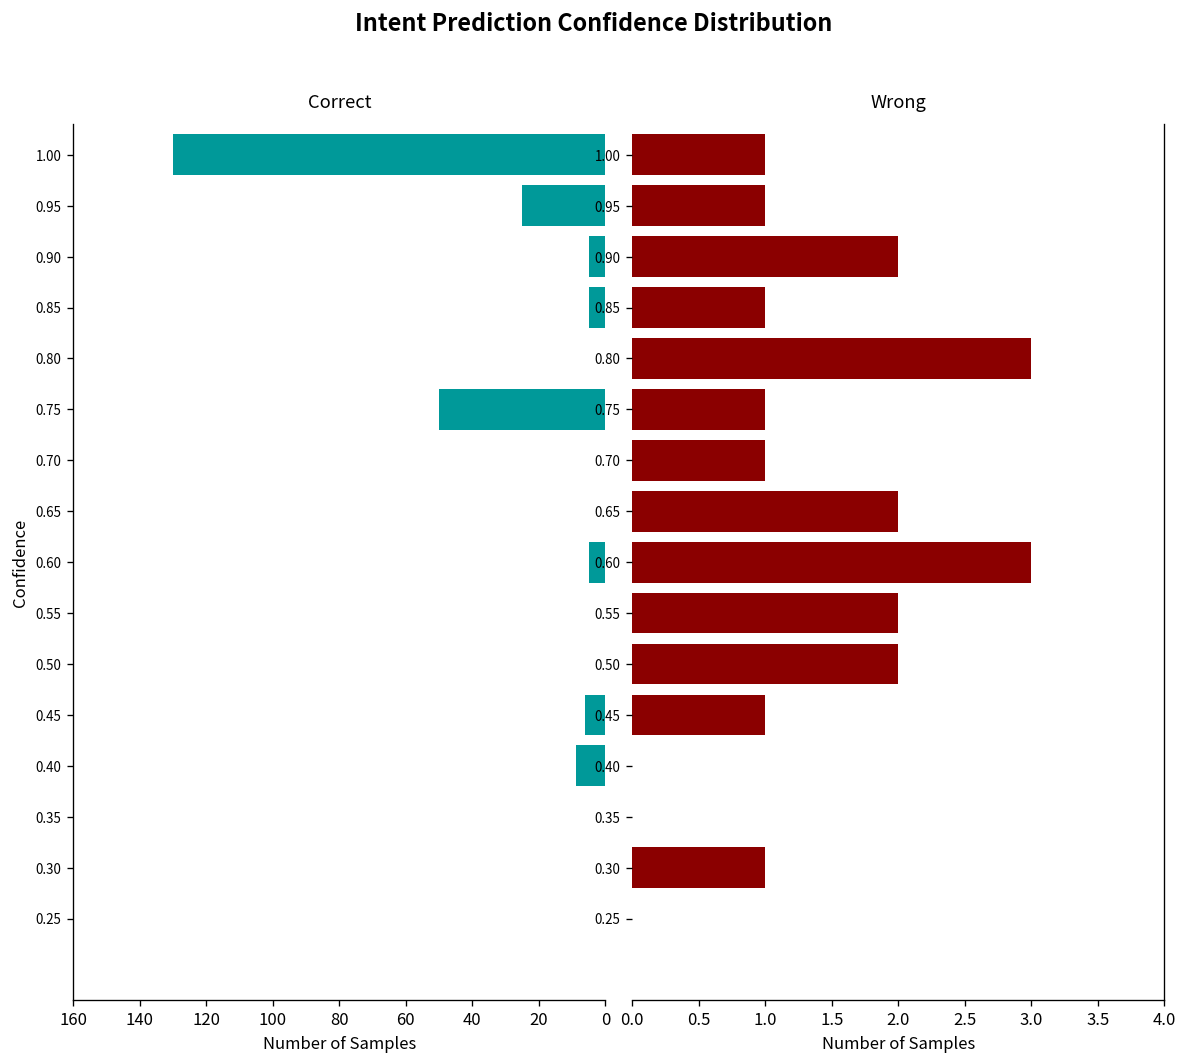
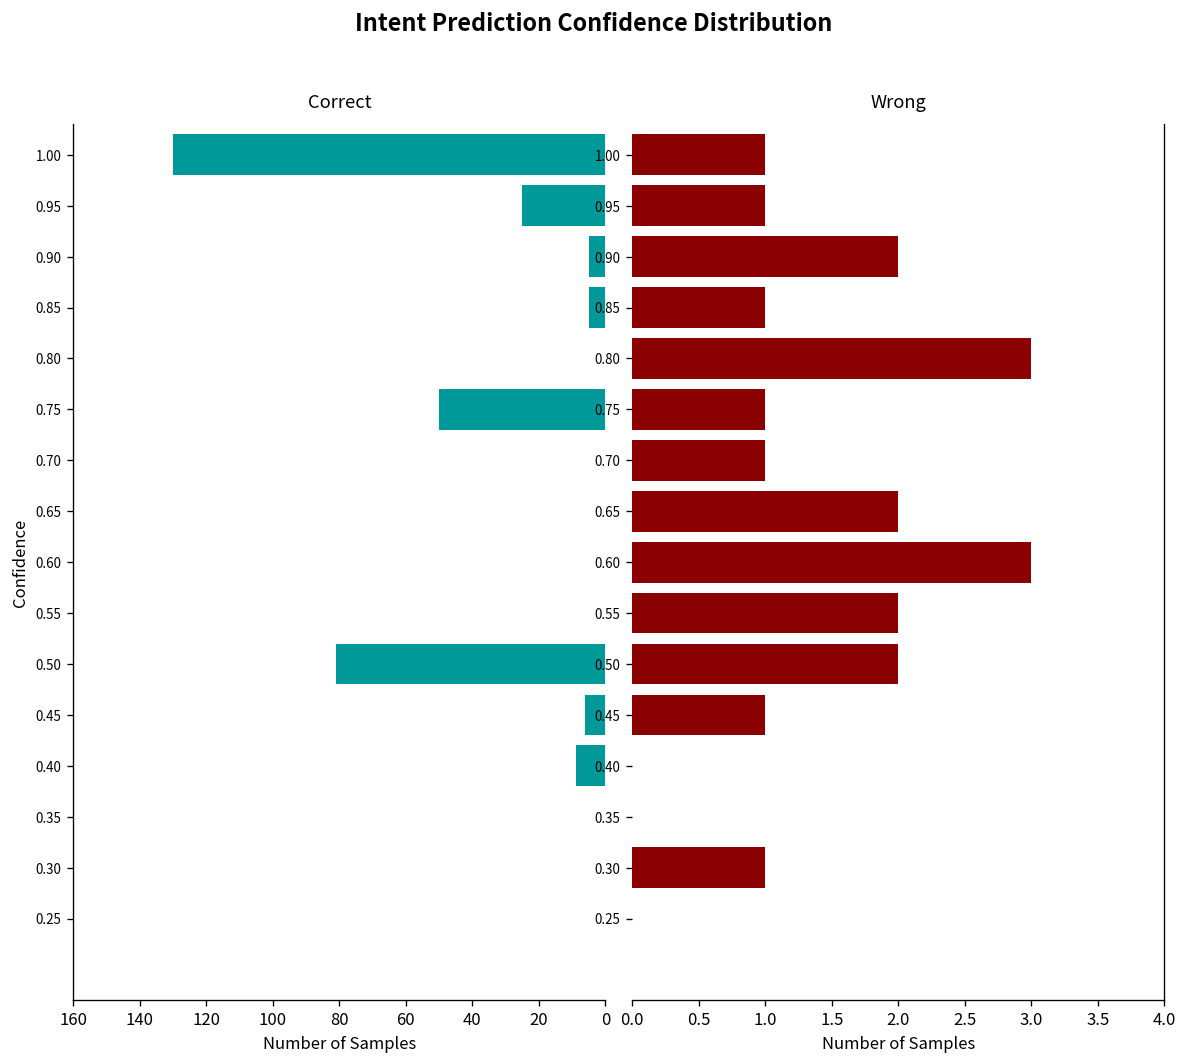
  {
    "Correct": {
      "1.00": 130,
      "0.95": 25,
      "0.90": 5,
      "0.85": 5,
      "0.80": 0,
      "0.75": 50,
      "0.70": 0,
      "0.65": 0,
-     "0.60": 5,
+     "0.60": 0,
      "0.55": 0,
-     "0.50": 0,
+     "0.50": 81,
      "0.45": 6,
      "0.40": 9,
      "0.35": 0,
      "0.30": 0,
      "0.25": 0
    }
  }
